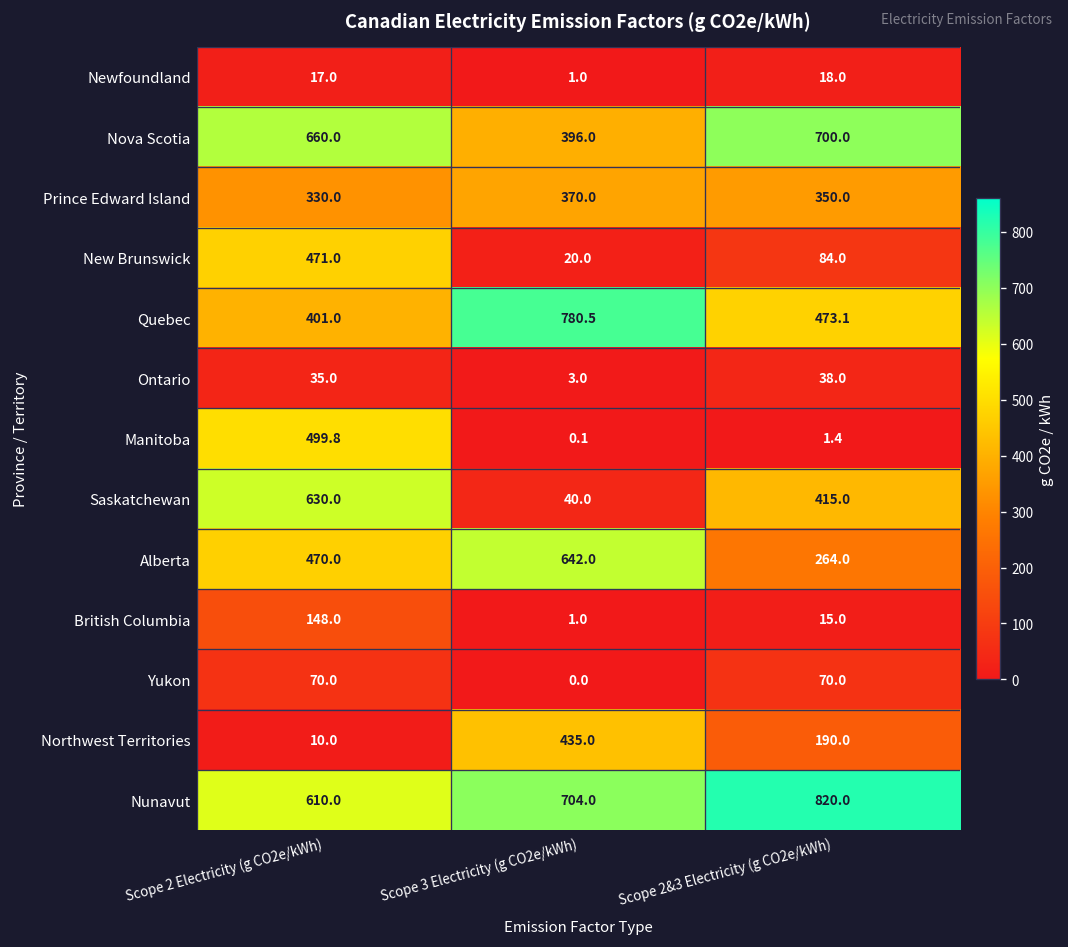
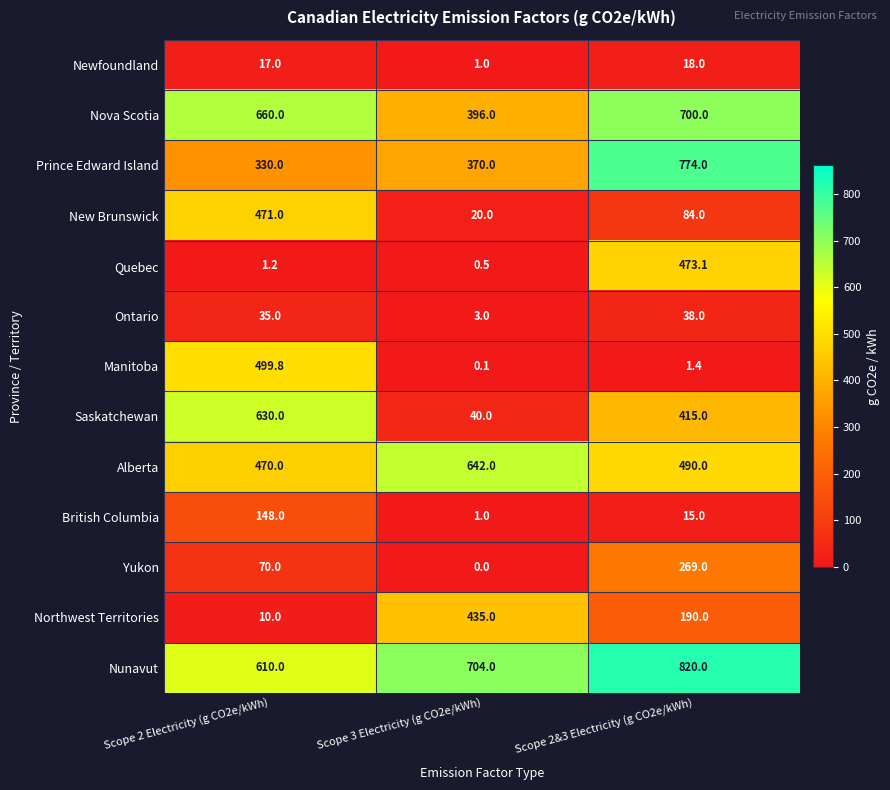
  {
    "Newfoundland": {
      "Scope 2 Electricity (g CO2e/kWh)": 17.0,
      "Scope 3 Electricity (g CO2e/kWh)": 1.0,
      "Scope 2&3 Electricity (g CO2e/kWh)": 18.0
    },
    "Nova Scotia": {
      "Scope 2 Electricity (g CO2e/kWh)": 660.0,
      "Scope 3 Electricity (g CO2e/kWh)": 396.0,
      "Scope 2&3 Electricity (g CO2e/kWh)": 700.0
    },
    "Prince Edward Island": {
      "Scope 2 Electricity (g CO2e/kWh)": 330.0,
      "Scope 3 Electricity (g CO2e/kWh)": 370.0,
-     "Scope 2&3 Electricity (g CO2e/kWh)": 350.0
+     "Scope 2&3 Electricity (g CO2e/kWh)": 774.0
    },
    "New Brunswick": {
      "Scope 2 Electricity (g CO2e/kWh)": 471.0,
      "Scope 3 Electricity (g CO2e/kWh)": 20.0,
      "Scope 2&3 Electricity (g CO2e/kWh)": 84.0
    },
    "Quebec": {
-     "Scope 2 Electricity (g CO2e/kWh)": 401.0,
-     "Scope 3 Electricity (g CO2e/kWh)": 780.5,
+     "Scope 2 Electricity (g CO2e/kWh)": 1.2,
+     "Scope 3 Electricity (g CO2e/kWh)": 0.5,
      "Scope 2&3 Electricity (g CO2e/kWh)": 473.1
    },
    "Ontario": {
      "Scope 2 Electricity (g CO2e/kWh)": 35.0,
      "Scope 3 Electricity (g CO2e/kWh)": 3.0,
      "Scope 2&3 Electricity (g CO2e/kWh)": 38.0
    },
    "Manitoba": {
      "Scope 2 Electricity (g CO2e/kWh)": 499.8,
      "Scope 3 Electricity (g CO2e/kWh)": 0.1,
      "Scope 2&3 Electricity (g CO2e/kWh)": 1.4
    },
    "Saskatchewan": {
      "Scope 2 Electricity (g CO2e/kWh)": 630.0,
      "Scope 3 Electricity (g CO2e/kWh)": 40.0,
      "Scope 2&3 Electricity (g CO2e/kWh)": 415.0
    },
    "Alberta": {
      "Scope 2 Electricity (g CO2e/kWh)": 470.0,
      "Scope 3 Electricity (g CO2e/kWh)": 642.0,
-     "Scope 2&3 Electricity (g CO2e/kWh)": 264.0
+     "Scope 2&3 Electricity (g CO2e/kWh)": 490.0
    },
    "British Columbia": {
      "Scope 2 Electricity (g CO2e/kWh)": 148.0,
      "Scope 3 Electricity (g CO2e/kWh)": 1.0,
      "Scope 2&3 Electricity (g CO2e/kWh)": 15.0
    },
    "Yukon": {
      "Scope 2 Electricity (g CO2e/kWh)": 70.0,
      "Scope 3 Electricity (g CO2e/kWh)": 0.0,
-     "Scope 2&3 Electricity (g CO2e/kWh)": 70.0
+     "Scope 2&3 Electricity (g CO2e/kWh)": 269.0
    },
    "Northwest Territories": {
      "Scope 2 Electricity (g CO2e/kWh)": 10.0,
      "Scope 3 Electricity (g CO2e/kWh)": 435.0,
      "Scope 2&3 Electricity (g CO2e/kWh)": 190.0
    },
    "Nunavut": {
      "Scope 2 Electricity (g CO2e/kWh)": 610.0,
      "Scope 3 Electricity (g CO2e/kWh)": 704.0,
      "Scope 2&3 Electricity (g CO2e/kWh)": 820.0
    }
  }
